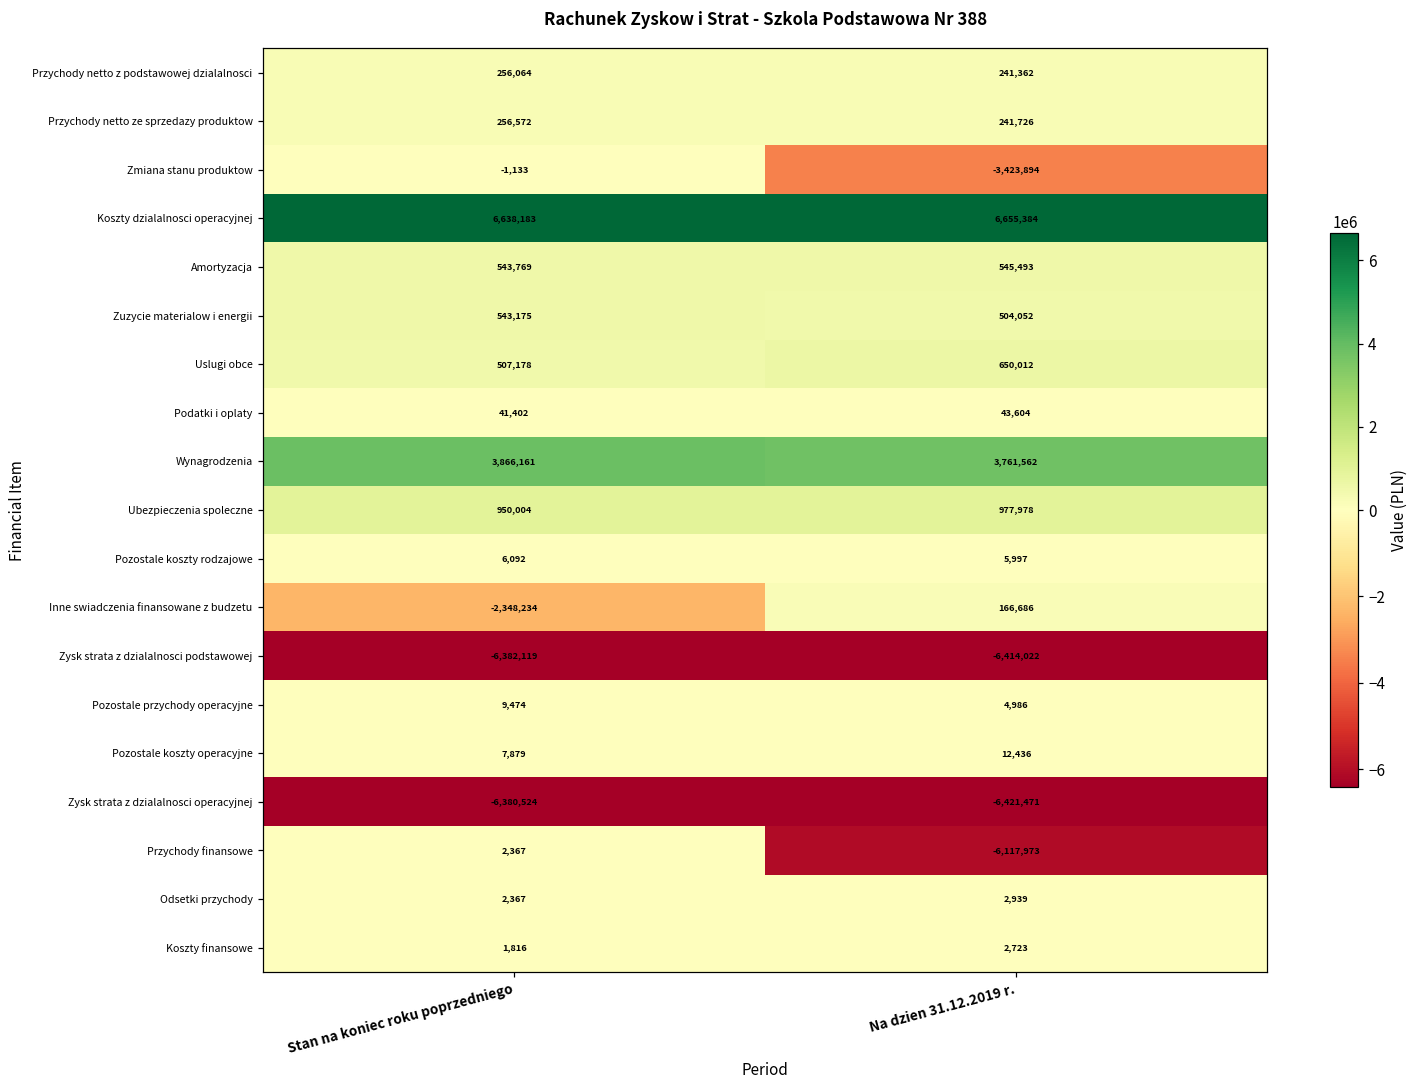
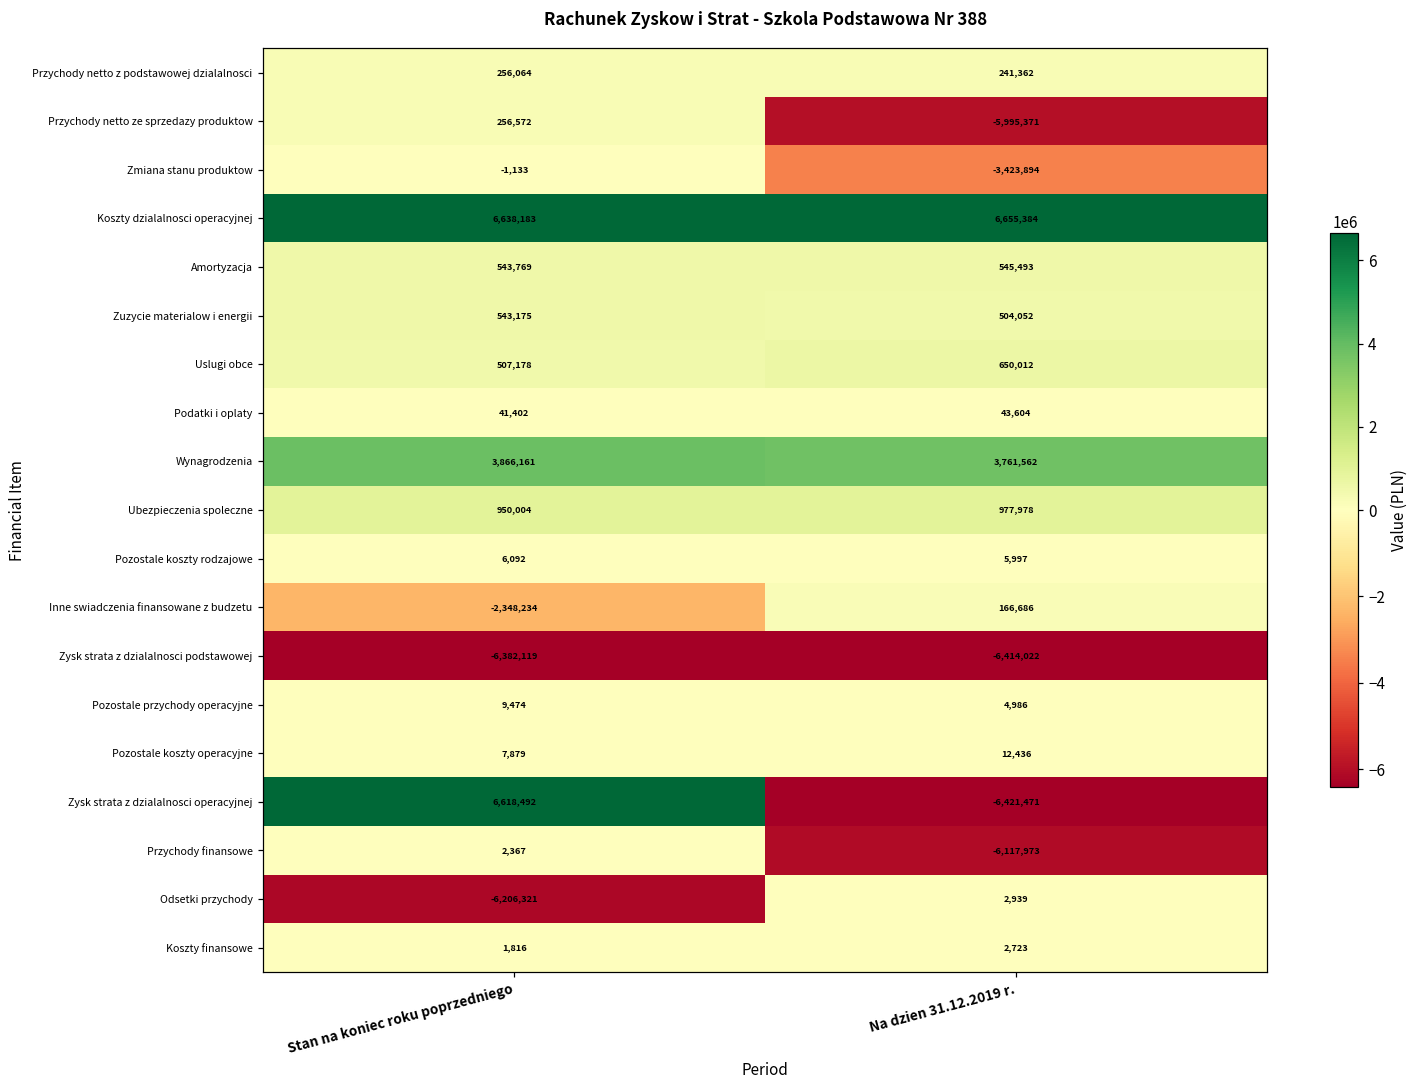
  {
    "Przychody netto z podstawowej dzialalnosci": {
      "Stan na koniec roku poprzedniego": "256,064",
      "Na dzien 31.12.2019 r.": "241,362"
    },
    "Przychody netto ze sprzedazy produktow": {
      "Stan na koniec roku poprzedniego": "256,572",
-     "Na dzien 31.12.2019 r.": "241,726"
+     "Na dzien 31.12.2019 r.": "-5,995,371"
    },
    "Zmiana stanu produktow": {
      "Stan na koniec roku poprzedniego": "-1,133",
      "Na dzien 31.12.2019 r.": "-3,423,894"
    },
    "Koszty dzialalnosci operacyjnej": {
      "Stan na koniec roku poprzedniego": "6,638,183",
      "Na dzien 31.12.2019 r.": "6,655,384"
    },
    "Amortyzacja": {
      "Stan na koniec roku poprzedniego": "543,769",
      "Na dzien 31.12.2019 r.": "545,493"
    },
    "Zuzycie materialow i energii": {
      "Stan na koniec roku poprzedniego": "543,175",
      "Na dzien 31.12.2019 r.": "504,052"
    },
    "Uslugi obce": {
      "Stan na koniec roku poprzedniego": "507,178",
      "Na dzien 31.12.2019 r.": "650,012"
    },
    "Podatki i oplaty": {
      "Stan na koniec roku poprzedniego": "41,402",
      "Na dzien 31.12.2019 r.": "43,604"
    },
    "Wynagrodzenia": {
      "Stan na koniec roku poprzedniego": "3,866,161",
      "Na dzien 31.12.2019 r.": "3,761,562"
    },
    "Ubezpieczenia spoleczne": {
      "Stan na koniec roku poprzedniego": "950,004",
      "Na dzien 31.12.2019 r.": "977,978"
    },
    "Pozostale koszty rodzajowe": {
      "Stan na koniec roku poprzedniego": "6,092",
      "Na dzien 31.12.2019 r.": "5,997"
    },
    "Inne swiadczenia finansowane z budzetu": {
      "Stan na koniec roku poprzedniego": "-2,348,234",
      "Na dzien 31.12.2019 r.": "166,686"
    },
    "Zysk strata z dzialalnosci podstawowej": {
      "Stan na koniec roku poprzedniego": "-6,382,119",
      "Na dzien 31.12.2019 r.": "-6,414,022"
    },
    "Pozostale przychody operacyjne": {
      "Stan na koniec roku poprzedniego": "9,474",
      "Na dzien 31.12.2019 r.": "4,986"
    },
    "Pozostale koszty operacyjne": {
      "Stan na koniec roku poprzedniego": "7,879",
      "Na dzien 31.12.2019 r.": "12,436"
    },
    "Zysk strata z dzialalnosci operacyjnej": {
-     "Stan na koniec roku poprzedniego": "-6,380,524",
+     "Stan na koniec roku poprzedniego": "6,618,492",
      "Na dzien 31.12.2019 r.": "-6,421,471"
    },
    "Przychody finansowe": {
      "Stan na koniec roku poprzedniego": "2,367",
      "Na dzien 31.12.2019 r.": "-6,117,973"
    },
    "Odsetki przychody": {
-     "Stan na koniec roku poprzedniego": "2,367",
+     "Stan na koniec roku poprzedniego": "-6,206,321",
      "Na dzien 31.12.2019 r.": "2,939"
    },
    "Koszty finansowe": {
      "Stan na koniec roku poprzedniego": "1,816",
      "Na dzien 31.12.2019 r.": "2,723"
    }
  }
